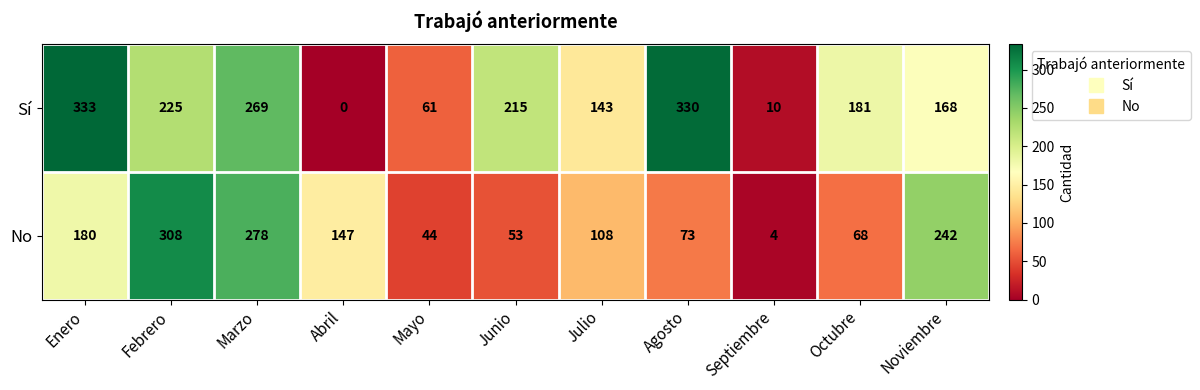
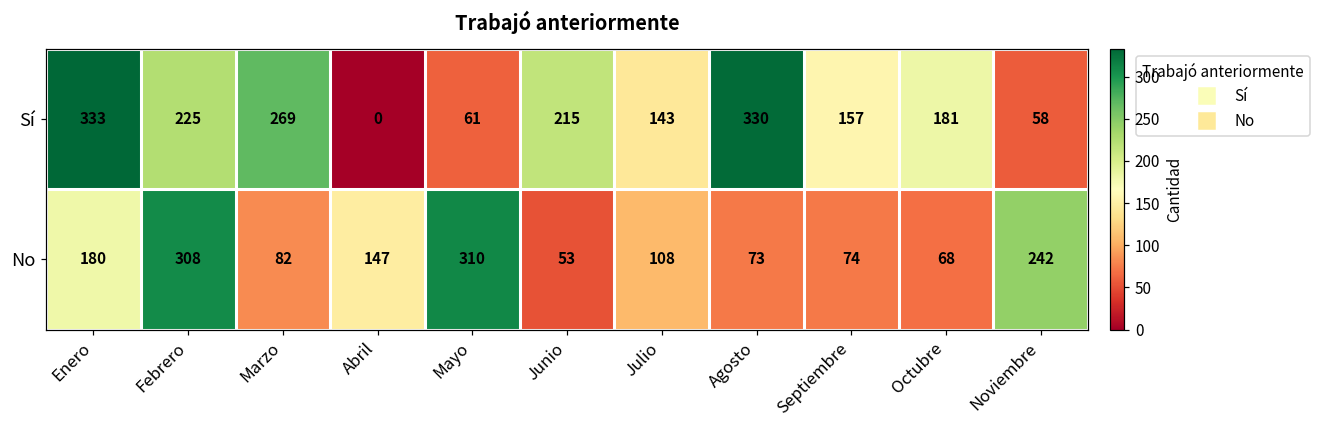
  {
    "Sí": {
      "Enero": 333,
      "Febrero": 225,
      "Marzo": 269,
      "Abril": 0,
      "Mayo": 61,
      "Junio": 215,
      "Julio": 143,
      "Agosto": 330,
-     "Septiembre": 10,
+     "Septiembre": 157,
      "Octubre": 181,
-     "Noviembre": 168
+     "Noviembre": 58
    },
    "No": {
      "Enero": 180,
      "Febrero": 308,
-     "Marzo": 278,
+     "Marzo": 82,
      "Abril": 147,
-     "Mayo": 44,
+     "Mayo": 310,
      "Junio": 53,
      "Julio": 108,
      "Agosto": 73,
-     "Septiembre": 4,
+     "Septiembre": 74,
      "Octubre": 68,
      "Noviembre": 242
    }
  }
